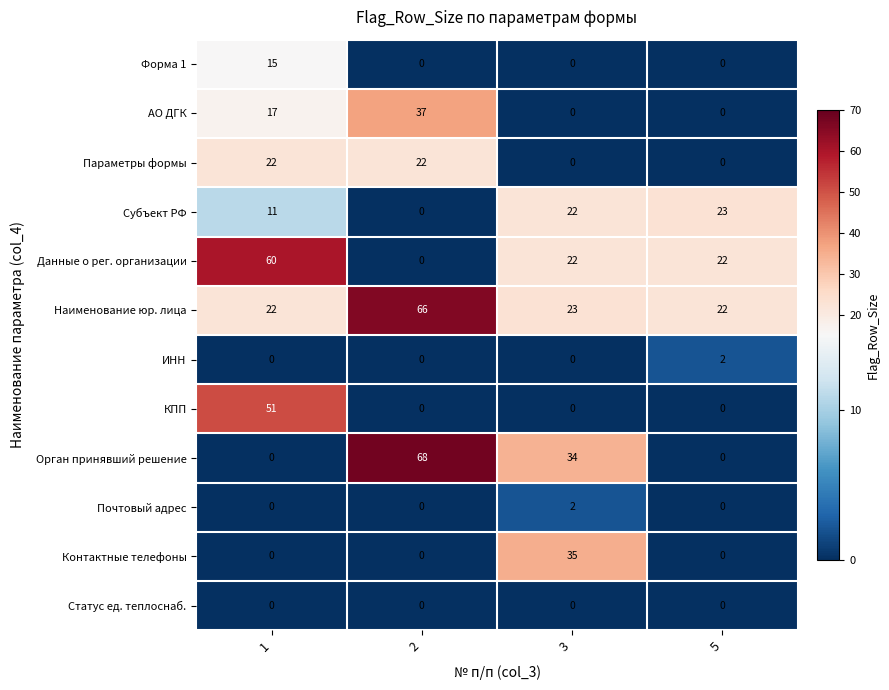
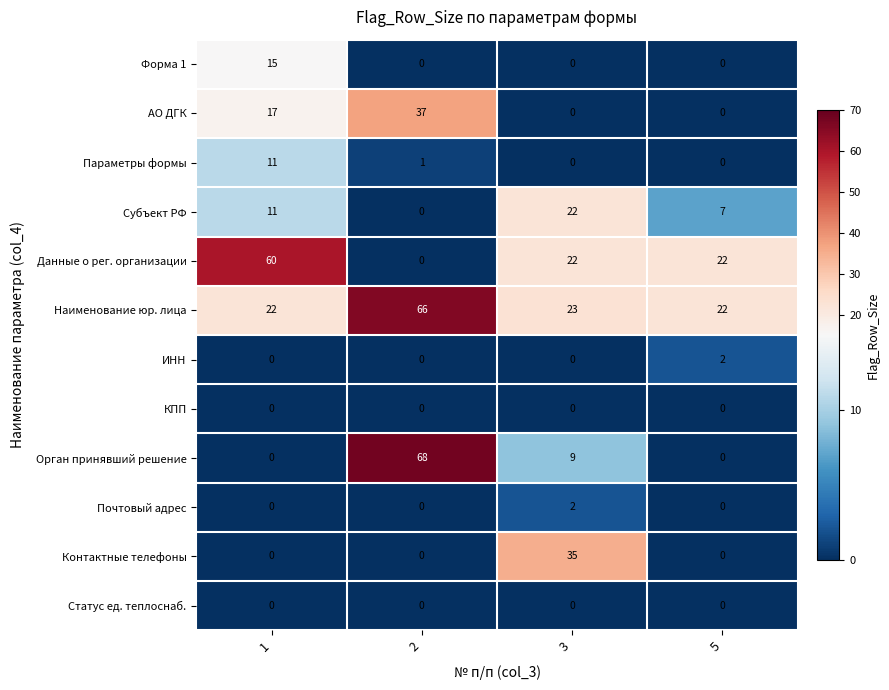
  {
    "Форма 1": {
      "1": 15,
      "2": 0,
      "3": 0,
      "5": 0
    },
    "АО ДГК": {
      "1": 17,
      "2": 37,
      "3": 0,
      "5": 0
    },
    "Параметры формы": {
-     "1": 22,
-     "2": 22,
+     "1": 11,
+     "2": 1,
      "3": 0,
      "5": 0
    },
    "Субъект РФ": {
      "1": 11,
      "2": 0,
      "3": 22,
-     "5": 23
+     "5": 7
    },
    "Данные о рег. организации": {
      "1": 60,
      "2": 0,
      "3": 22,
      "5": 22
    },
    "Наименование юр. лица": {
      "1": 22,
      "2": 66,
      "3": 23,
      "5": 22
    },
    "ИНН": {
      "1": 0,
      "2": 0,
      "3": 0,
      "5": 2
    },
    "КПП": {
-     "1": 51,
+     "1": 0,
      "2": 0,
      "3": 0,
      "5": 0
    },
    "Орган принявший решение": {
      "1": 0,
      "2": 68,
-     "3": 34,
+     "3": 9,
      "5": 0
    },
    "Почтовый адрес": {
      "1": 0,
      "2": 0,
      "3": 2,
      "5": 0
    },
    "Контактные телефоны": {
      "1": 0,
      "2": 0,
      "3": 35,
      "5": 0
    },
    "Статус ед. теплоснаб.": {
      "1": 0,
      "2": 0,
      "3": 0,
      "5": 0
    }
  }
